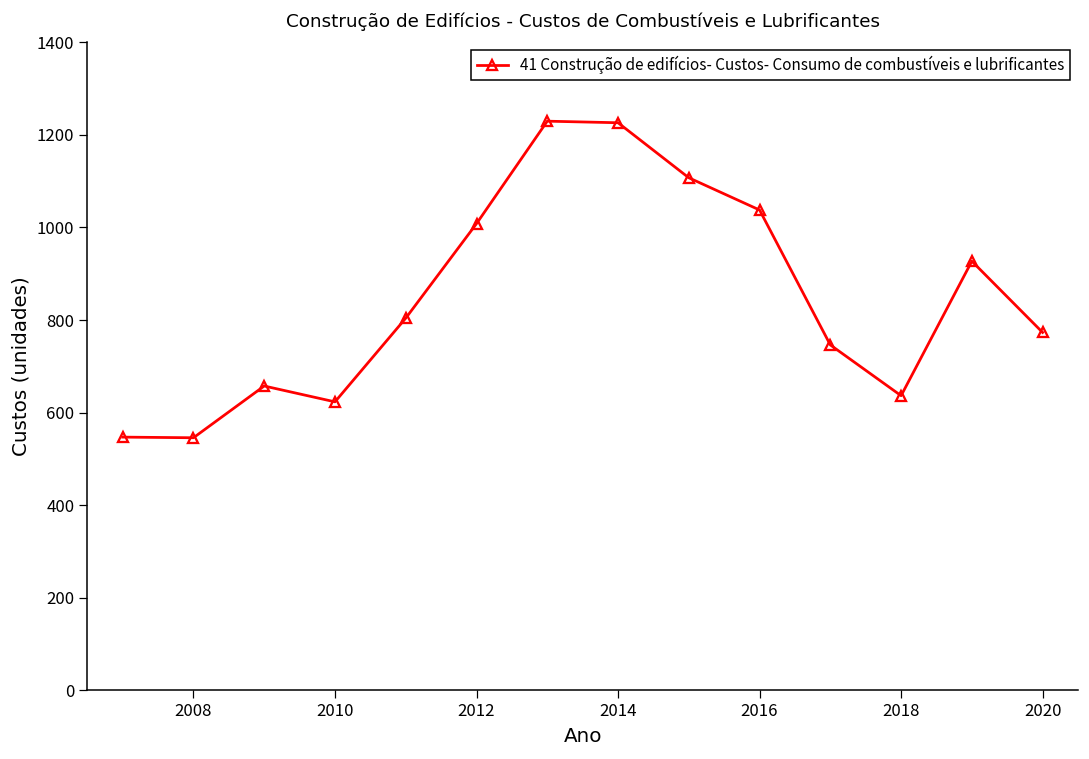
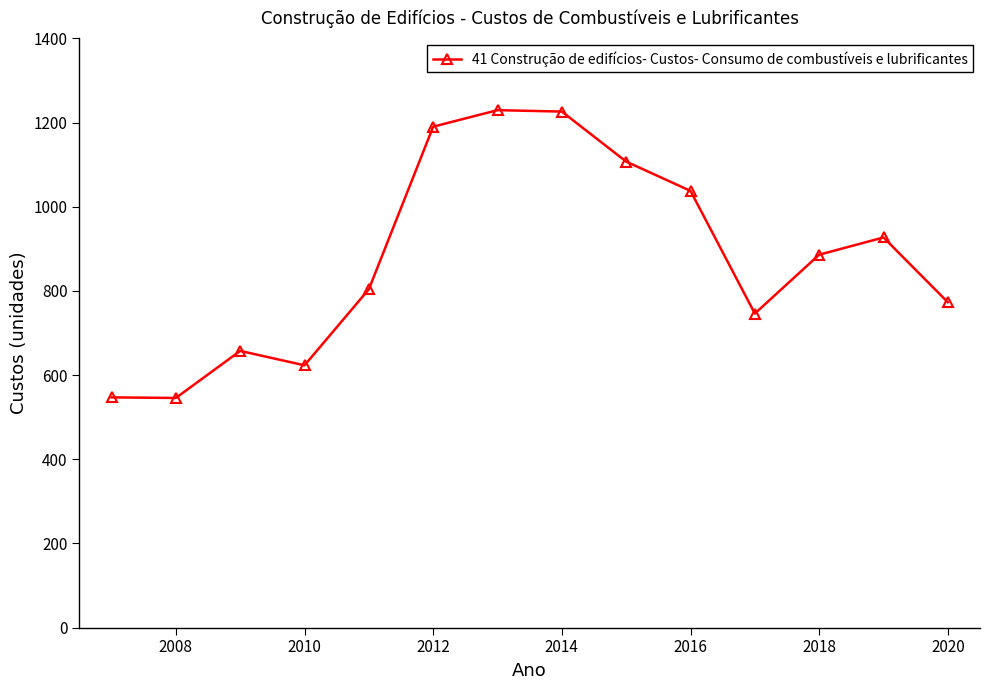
  {
    "2008": 550,
    "2010": 620,
-   "2012": 1010,
+   "2012": 1190,
    "2014": 1230,
    "2016": 1040,
-   "2018": 640,
+   "2018": 890,
    "2020": 770
  }
